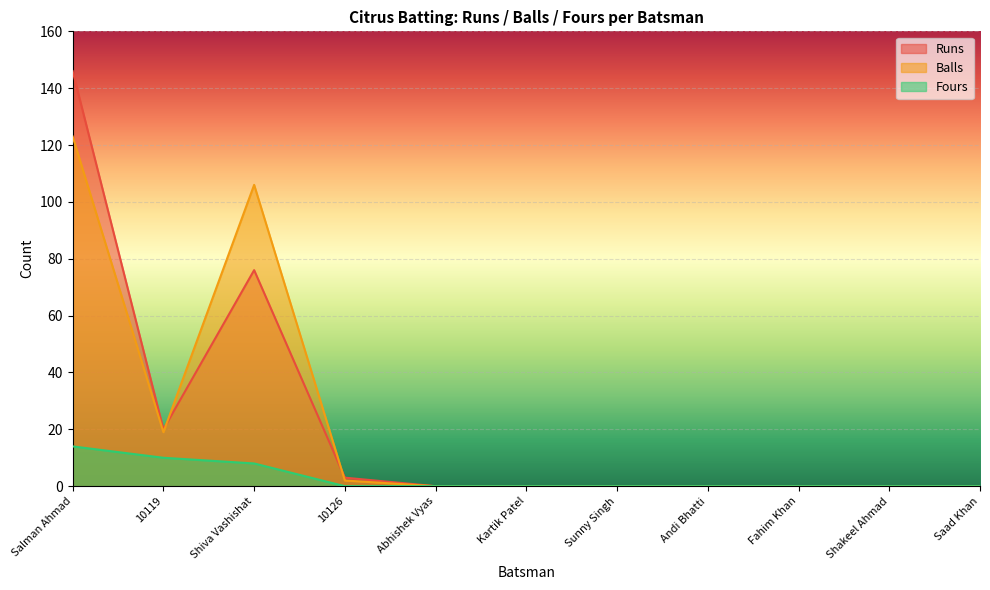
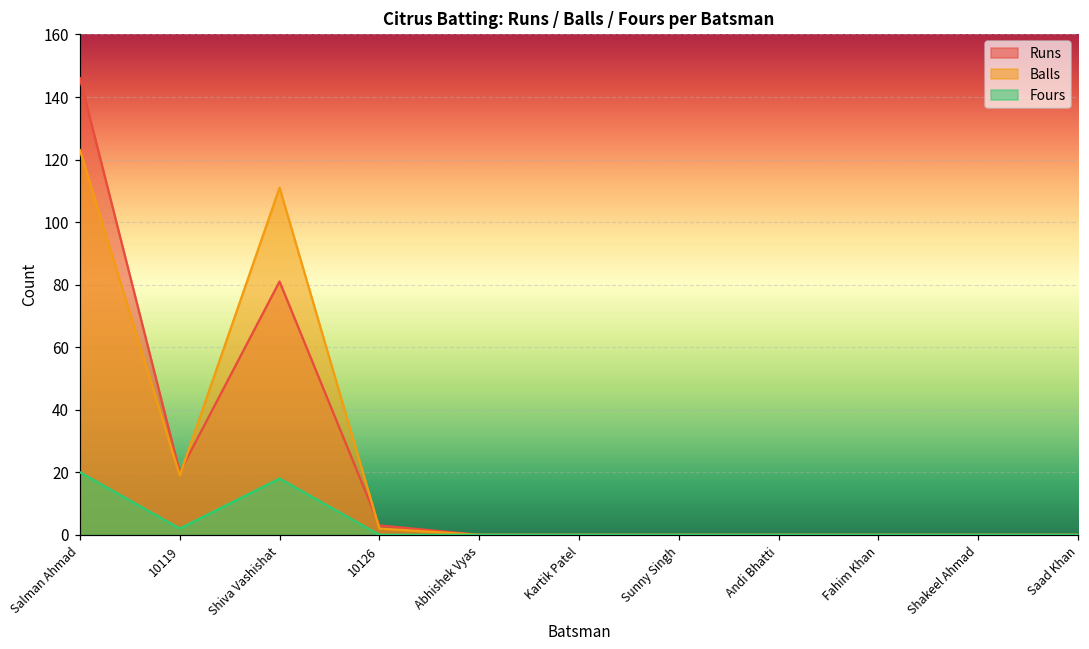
  {
    "Runs": {
      "Salman Ahmad": 146,
      "10119": 20,
-     "Shiva Vashishat": 76,
+     "Shiva Vashishat": 81,
      "10126": 3
    },
    "Balls": {
      "Salman Ahmad": 123,
      "10119": 19,
-     "Shiva Vashishat": 106,
+     "Shiva Vashishat": 111,
      "10126": 2
    },
    "Fours": {
-     "Salman Ahmad": 14,
-     "10119": 10,
-     "Shiva Vashishat": 8,
+     "Salman Ahmad": 20,
+     "10119": 2,
+     "Shiva Vashishat": 18,
      "10126": 0
    }
  }
